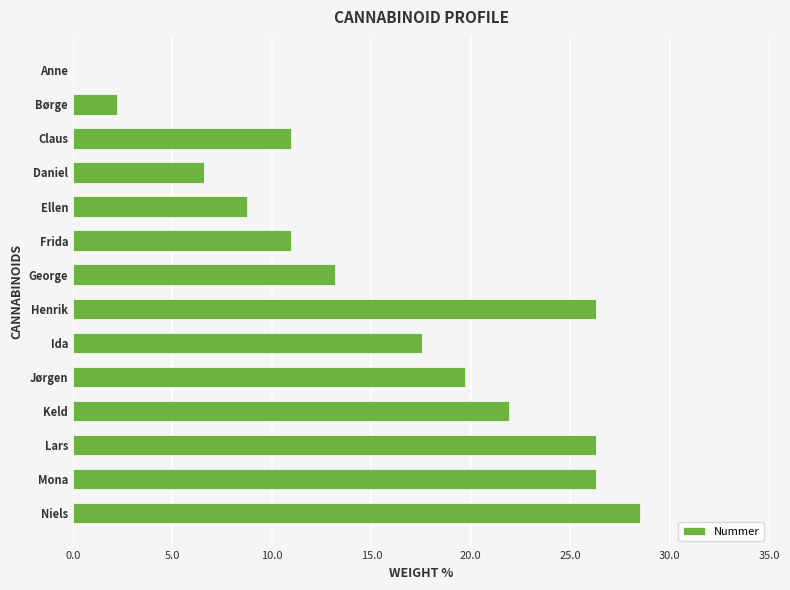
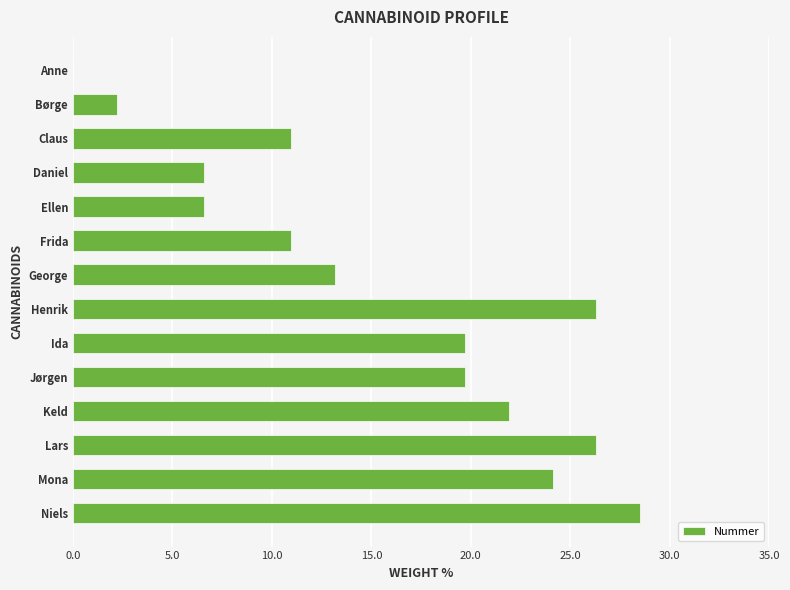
  {
    "Anne": 0.0,
    "Børge": 2.2,
    "Claus": 11.0,
    "Daniel": 6.6,
-   "Ellen": 8.8,
+   "Ellen": 6.6,
    "Frida": 11.0,
    "George": 13.2,
    "Henrik": 26.3,
-   "Ida": 17.5,
+   "Ida": 19.7,
    "Jørgen": 19.7,
    "Keld": 21.9,
    "Lars": 26.3,
-   "Mona": 26.3,
+   "Mona": 24.1,
    "Niels": 28.5
  }
